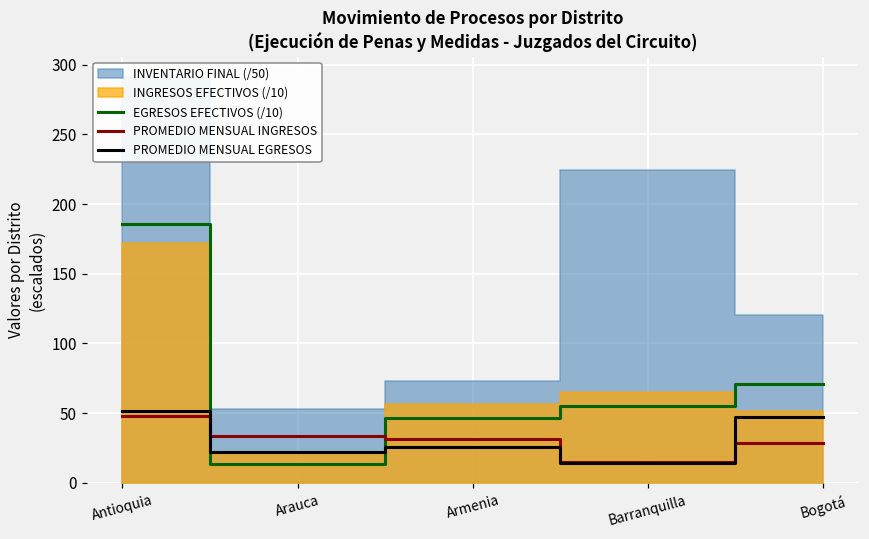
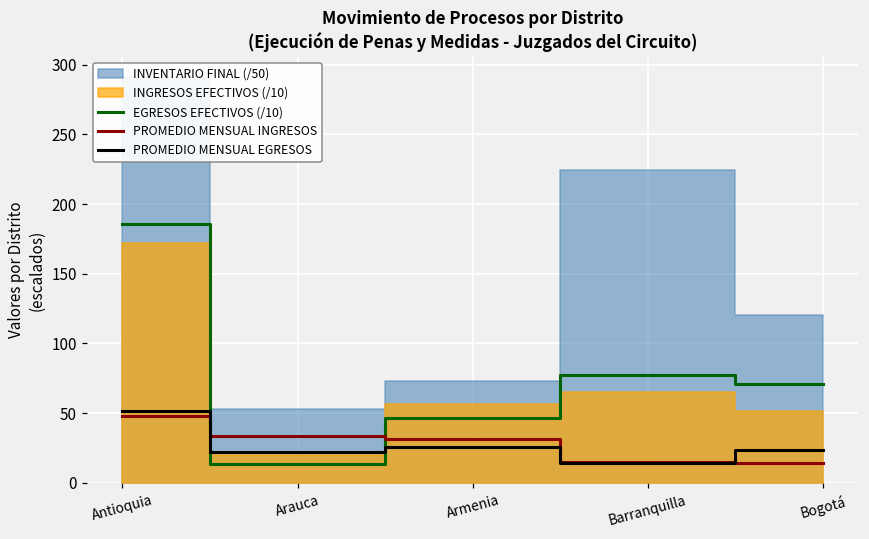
  {
    "EGRESOS EFECTIVOS (/10)": {
      "Antioquia": 186,
      "Arauca": 13,
      "Armenia": 46,
-     "Barranquilla": 55,
+     "Barranquilla": 77,
      "Bogotá": 71
    },
    "PROMEDIO MENSUAL INGRESOS": {
      "Antioquia": 48,
      "Arauca": 34,
      "Armenia": 32,
-     "Bogotá": 29
+     "Bogotá": 14
    },
    "PROMEDIO MENSUAL EGRESOS": {
      "Antioquia": 52,
      "Arauca": 22,
      "Armenia": 26,
-     "Bogotá": 48
+     "Bogotá": 23
    }
  }
